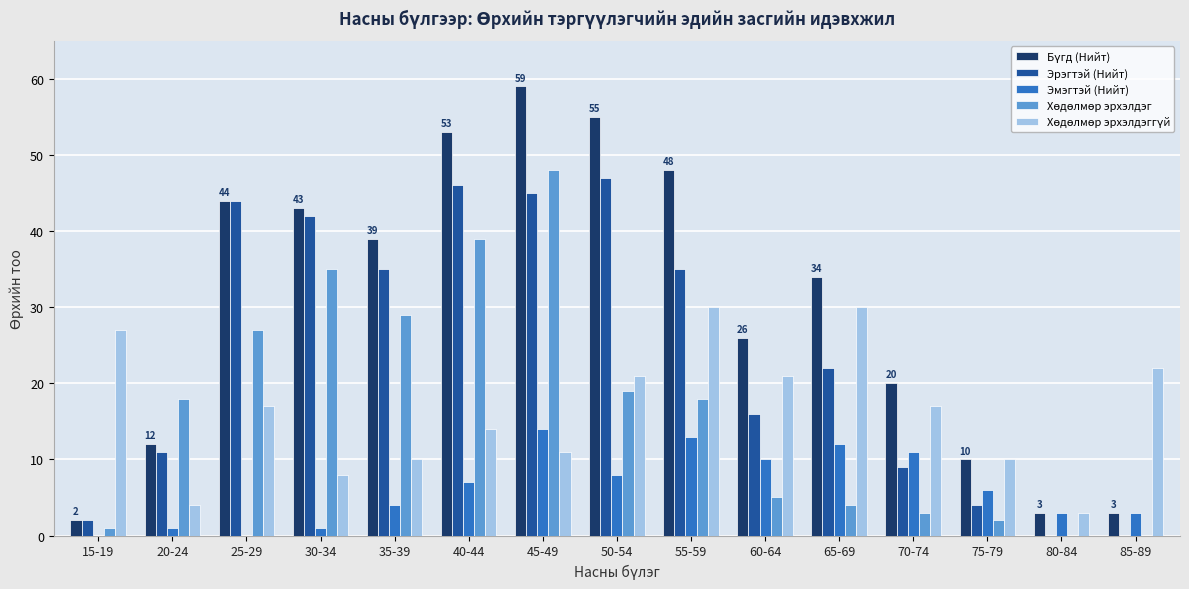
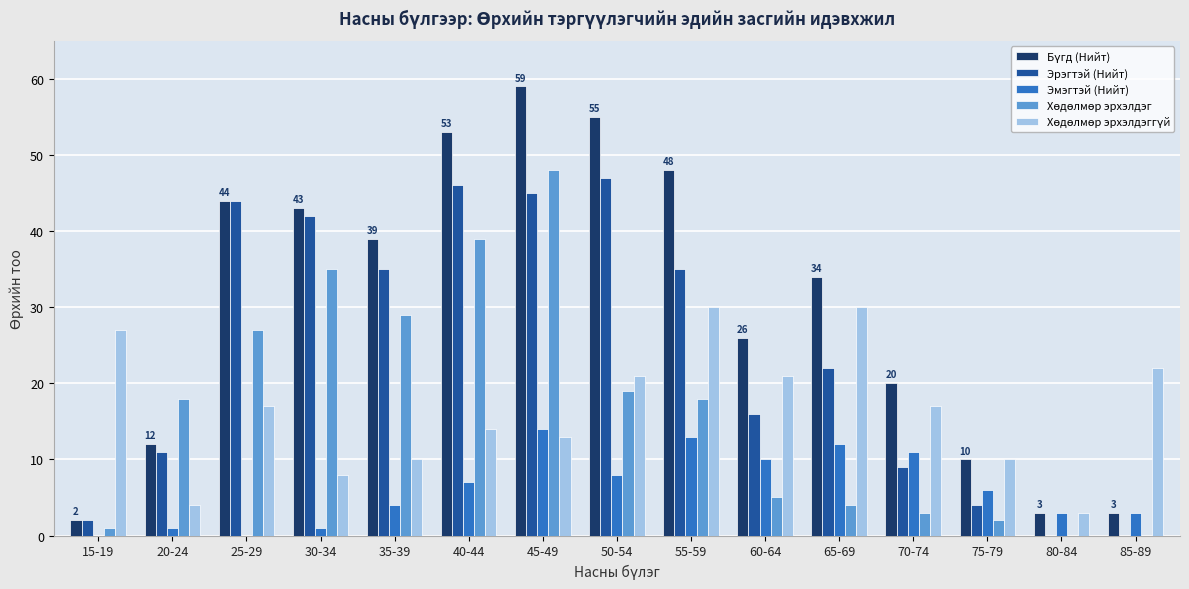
  {
    "Хөдөлмөр эрхэлдэг": {
      "15-19": 1,
      "20-24": 18,
      "25-29": 27,
      "30-34": 35,
      "35-39": 29,
      "40-44": 39,
      "45-49": 48,
      "50-54": 19,
      "55-59": 18,
      "60-64": 5,
      "65-69": 4,
      "70-74": 3,
      "75-79": 2,
      "80-84": 0,
      "85-89": 0
    },
    "Хөдөлмөр эрхэлдэггүй": {
      "15-19": 27,
      "20-24": 4,
      "25-29": 17,
      "30-34": 8,
      "35-39": 10,
      "40-44": 14,
-     "45-49": 11,
+     "45-49": 13,
      "50-54": 21,
      "55-59": 30,
      "60-64": 21,
      "65-69": 30,
      "70-74": 17,
      "75-79": 10,
      "85-89": 22
    }
  }
